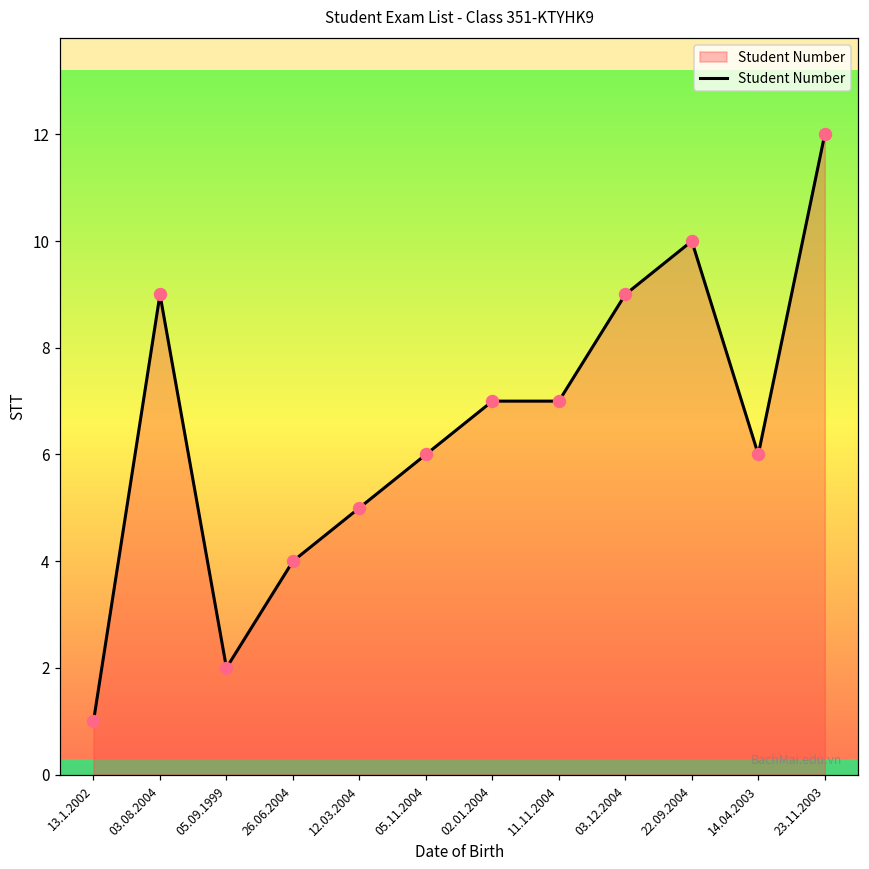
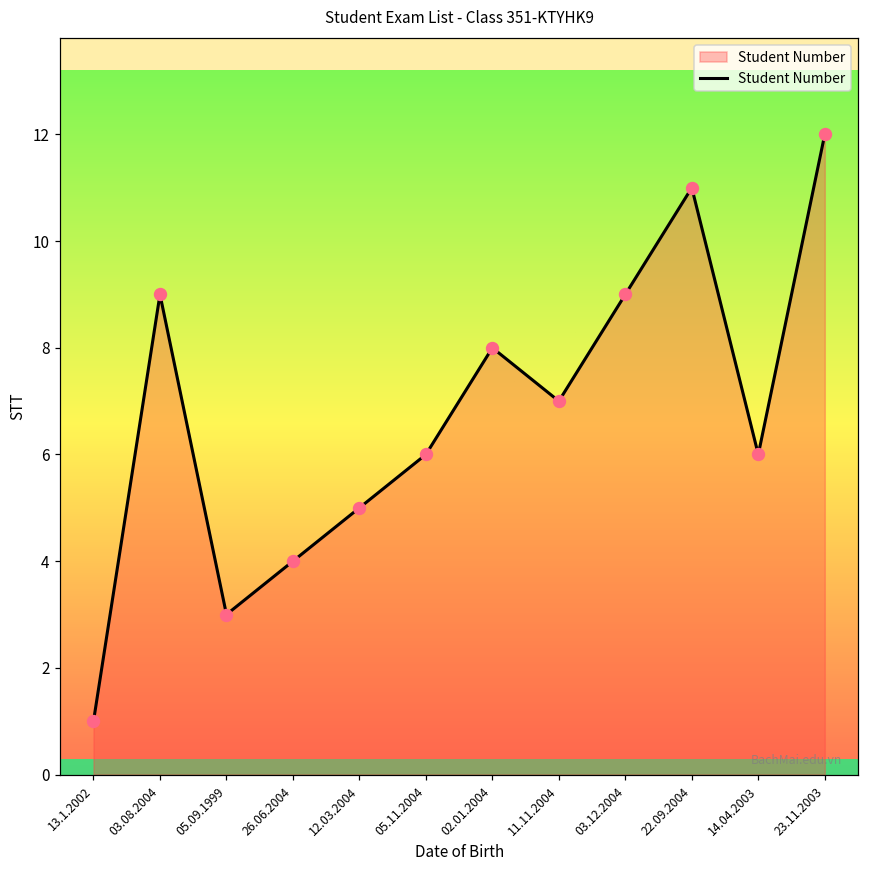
  {
    "13.1.2002": 1,
    "03.08.2004": 9,
-   "05.09.1999": 2,
+   "05.09.1999": 3,
    "26.06.2004": 4,
    "12.03.2004": 5,
    "05.11.2004": 6,
-   "02.01.2004": 7,
+   "02.01.2004": 8,
    "11.11.2004": 7,
    "03.12.2004": 9,
-   "22.09.2004": 10,
+   "22.09.2004": 11,
    "14.04.2003": 6,
    "23.11.2003": 12
  }
